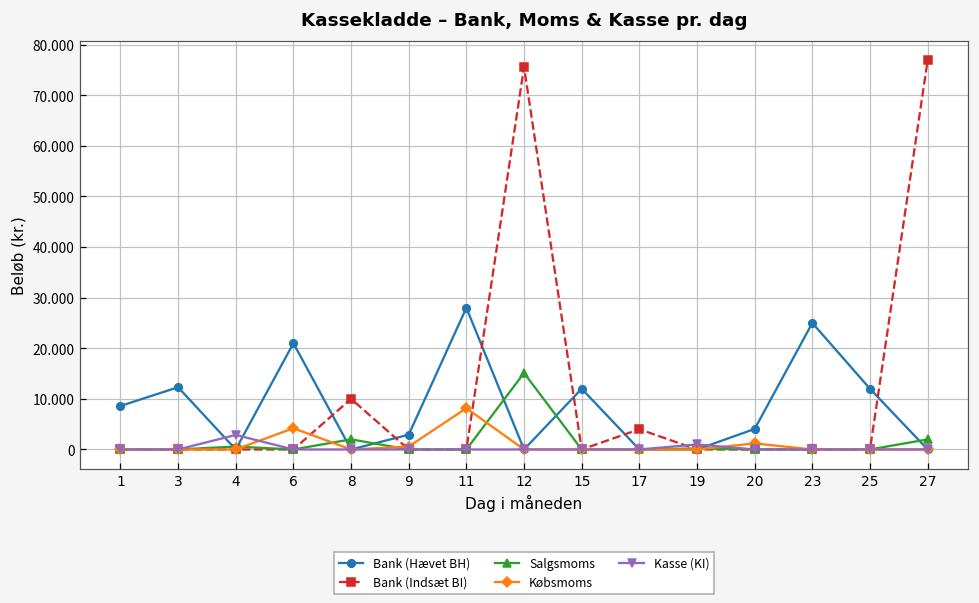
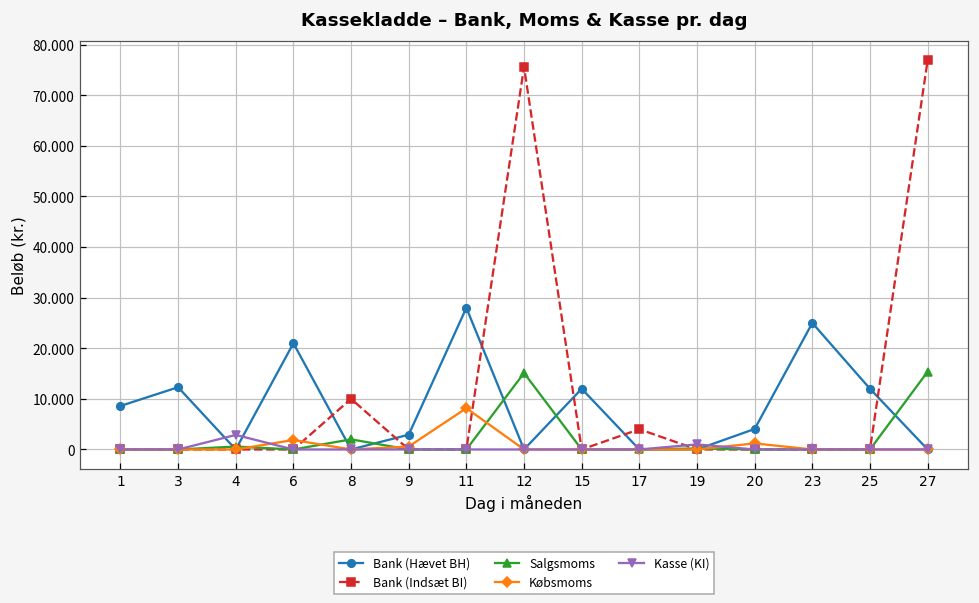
  {
    "Bank (Hævet BH)": {
      "1": 9,
      "3": 12,
      "6": 21,
      "9": 3,
      "11": 28,
      "15": 12,
      "20": 4,
      "23": 25,
      "25": 12
    },
    "Bank (Indsæt BI)": {
      "8": 10,
      "12": 76,
      "17": 4,
      "27": 77
    },
    "Salgsmoms": {
      "4": 1,
      "8": 2,
      "12": 15,
-     "27": 2
+     "27": 15
    },
    "Købsmoms": {
-     "6": 4,
+     "6": 2,
      "9": 1,
      "11": 8,
      "20": 1
    },
    "Kasse (KI)": {
      "4": 3,
      "19": 1
    }
  }
